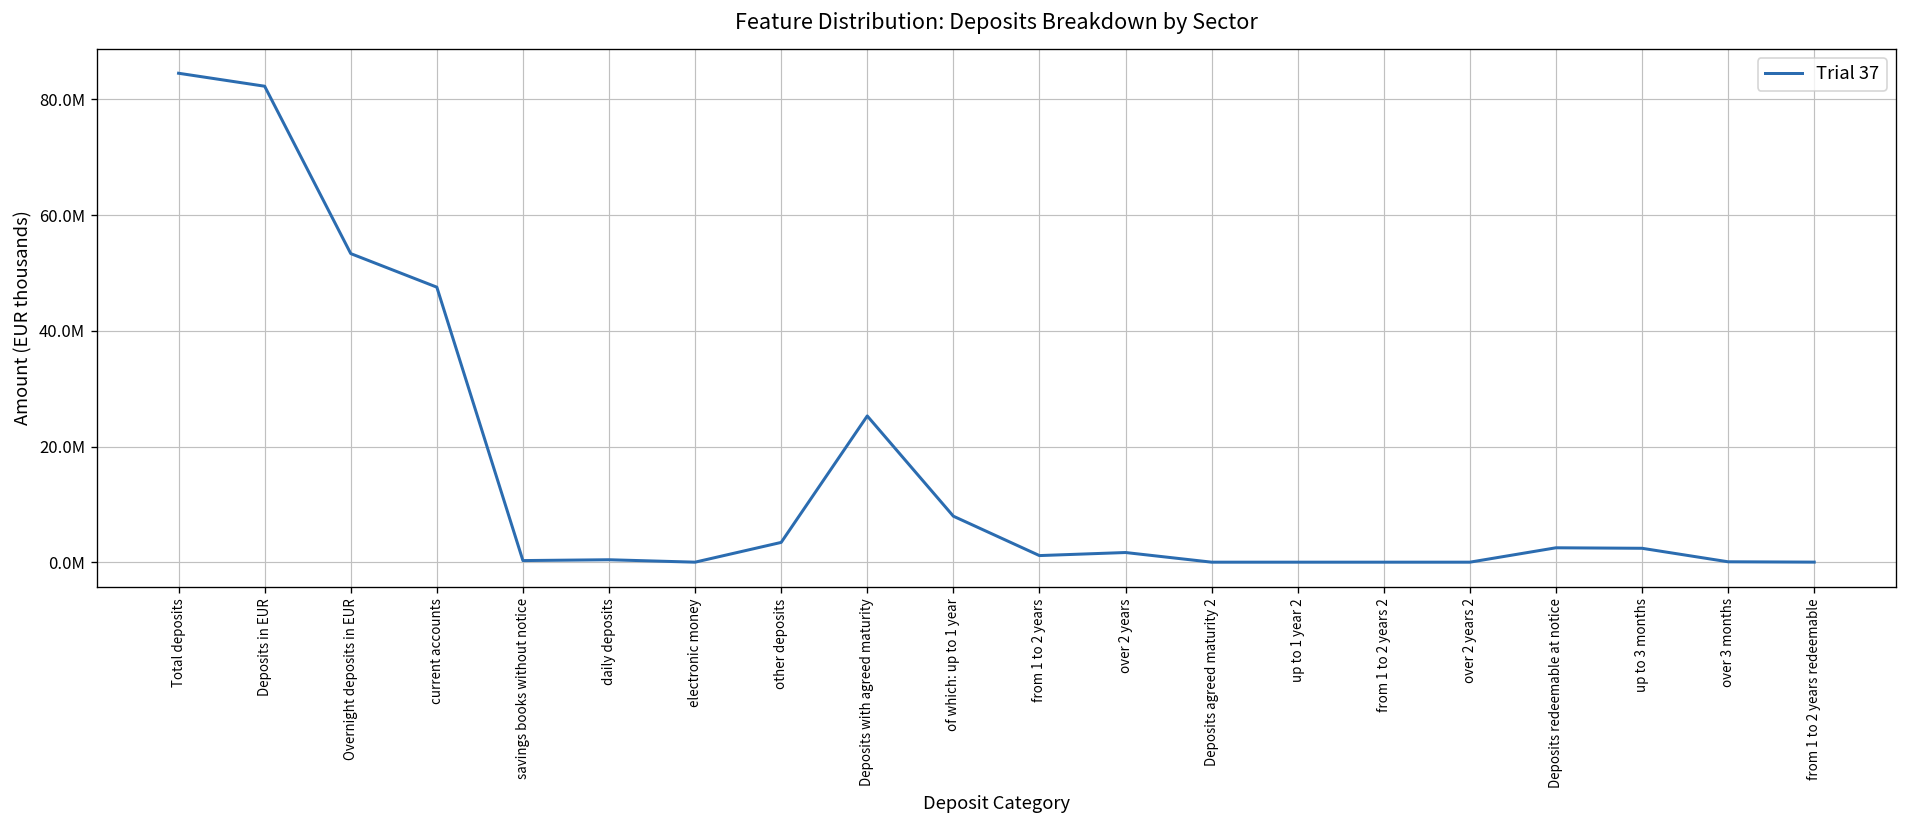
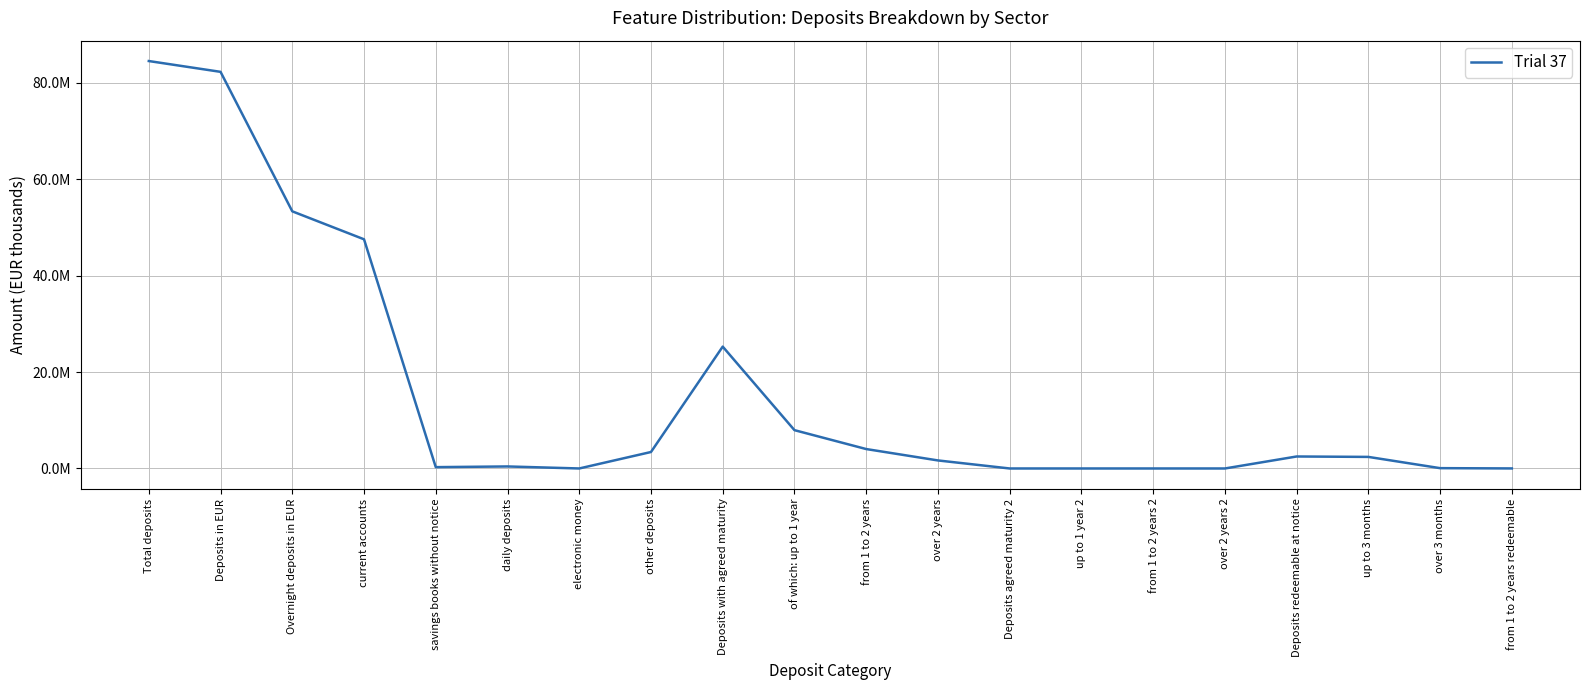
  {
    "Total deposits": 85000000,
    "Deposits in EUR": 82000000,
    "Overnight deposits in EUR": 53000000,
    "current accounts": 48000000,
    "savings books without notice": 0,
    "daily deposits": 0,
    "electronic money": 0,
    "other deposits": 3000000,
    "Deposits with agreed maturity": 25000000,
    "of which: up to 1 year": 8000000,
-   "from 1 to 2 years": 1000000,
+   "from 1 to 2 years": 4000000,
    "over 2 years": 2000000,
    "Deposits agreed maturity 2": 0,
    "up to 1 year 2": 0,
    "from 1 to 2 years 2": 0,
    "over 2 years 2": 0,
    "Deposits redeemable at notice": 2000000,
    "up to 3 months": 2000000,
    "over 3 months": 0,
    "from 1 to 2 years redeemable": 0
  }
